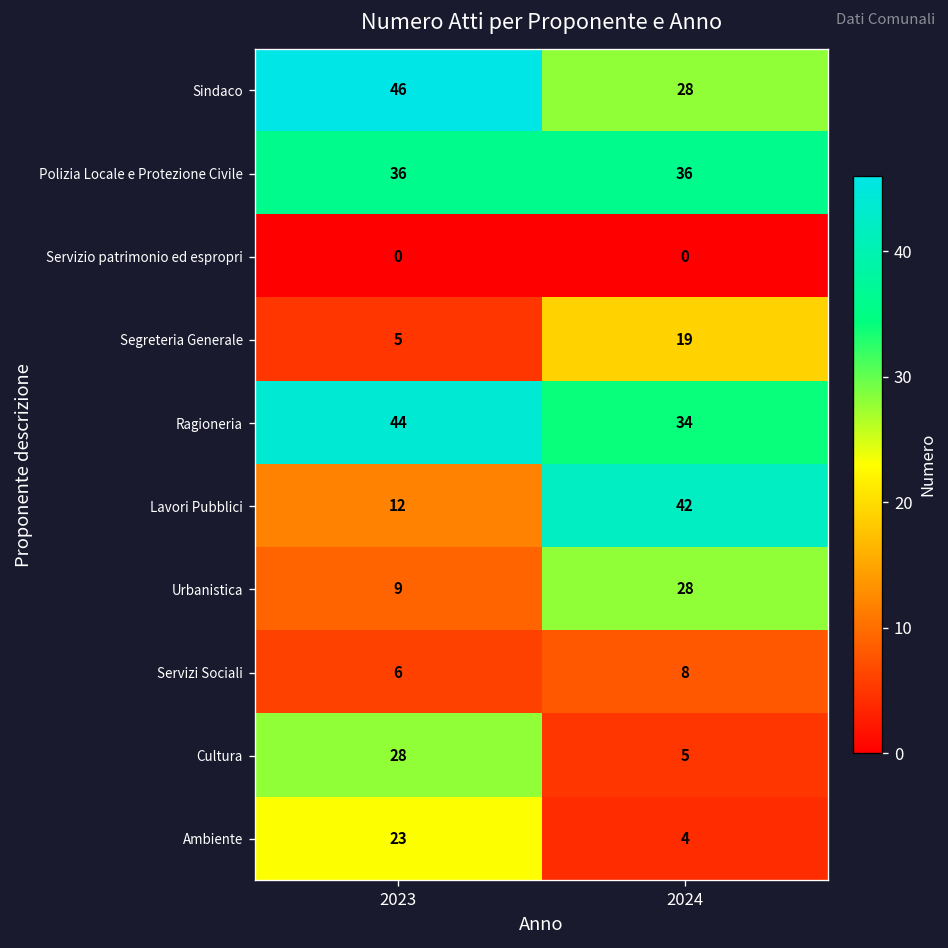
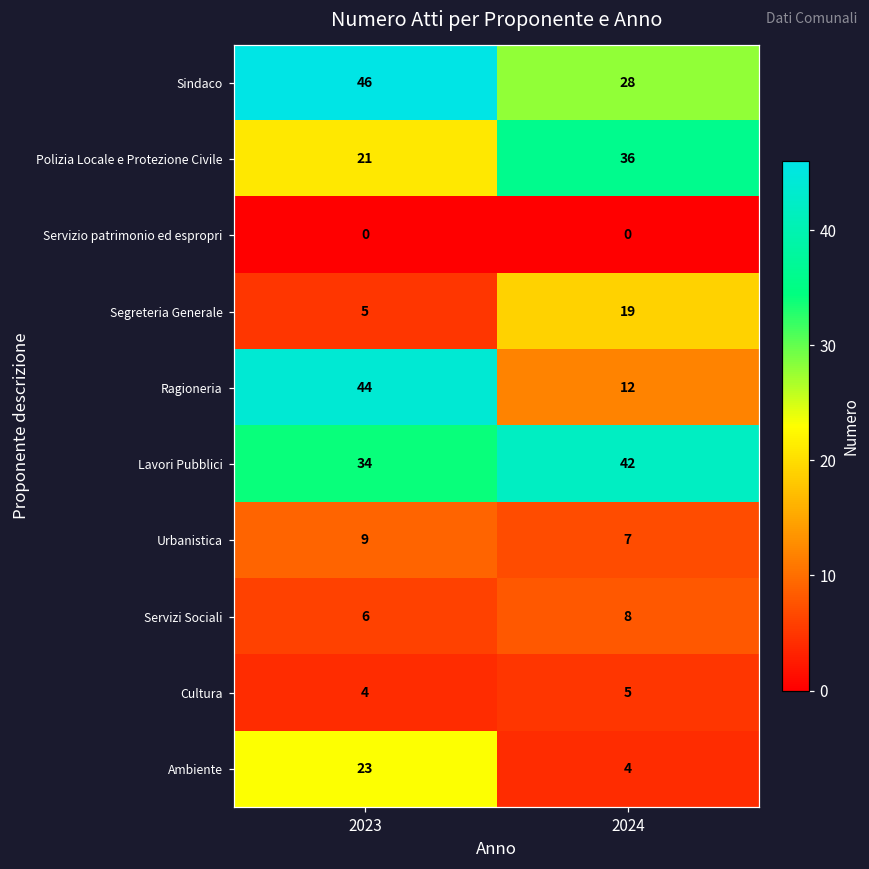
  {
    "Sindaco": {
      "2023": 46,
      "2024": 28
    },
    "Polizia Locale e Protezione Civile": {
-     "2023": 36,
+     "2023": 21,
      "2024": 36
    },
    "Servizio patrimonio ed espropri": {
      "2023": 0,
      "2024": 0
    },
    "Segreteria Generale": {
      "2023": 5,
      "2024": 19
    },
    "Ragioneria": {
      "2023": 44,
-     "2024": 34
+     "2024": 12
    },
    "Lavori Pubblici": {
-     "2023": 12,
+     "2023": 34,
      "2024": 42
    },
    "Urbanistica": {
      "2023": 9,
-     "2024": 28
+     "2024": 7
    },
    "Servizi Sociali": {
      "2023": 6,
      "2024": 8
    },
    "Cultura": {
-     "2023": 28,
+     "2023": 4,
      "2024": 5
    },
    "Ambiente": {
      "2023": 23,
      "2024": 4
    }
  }
